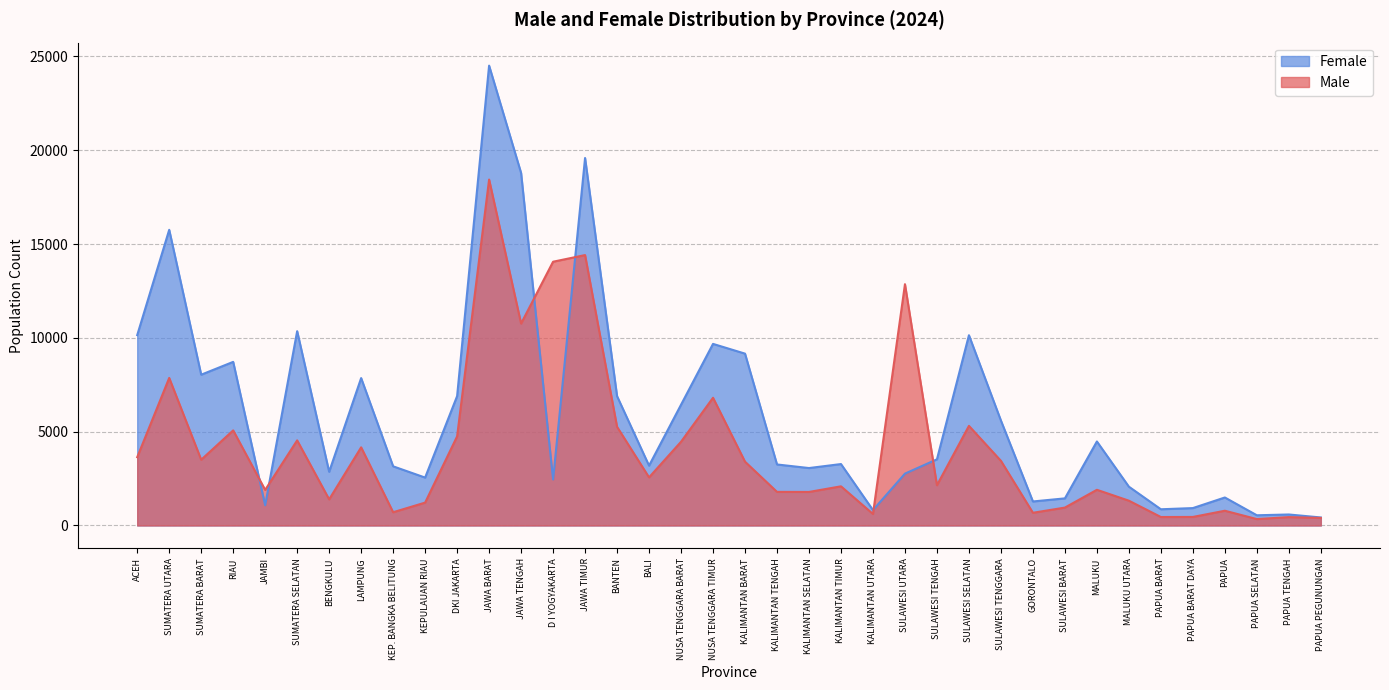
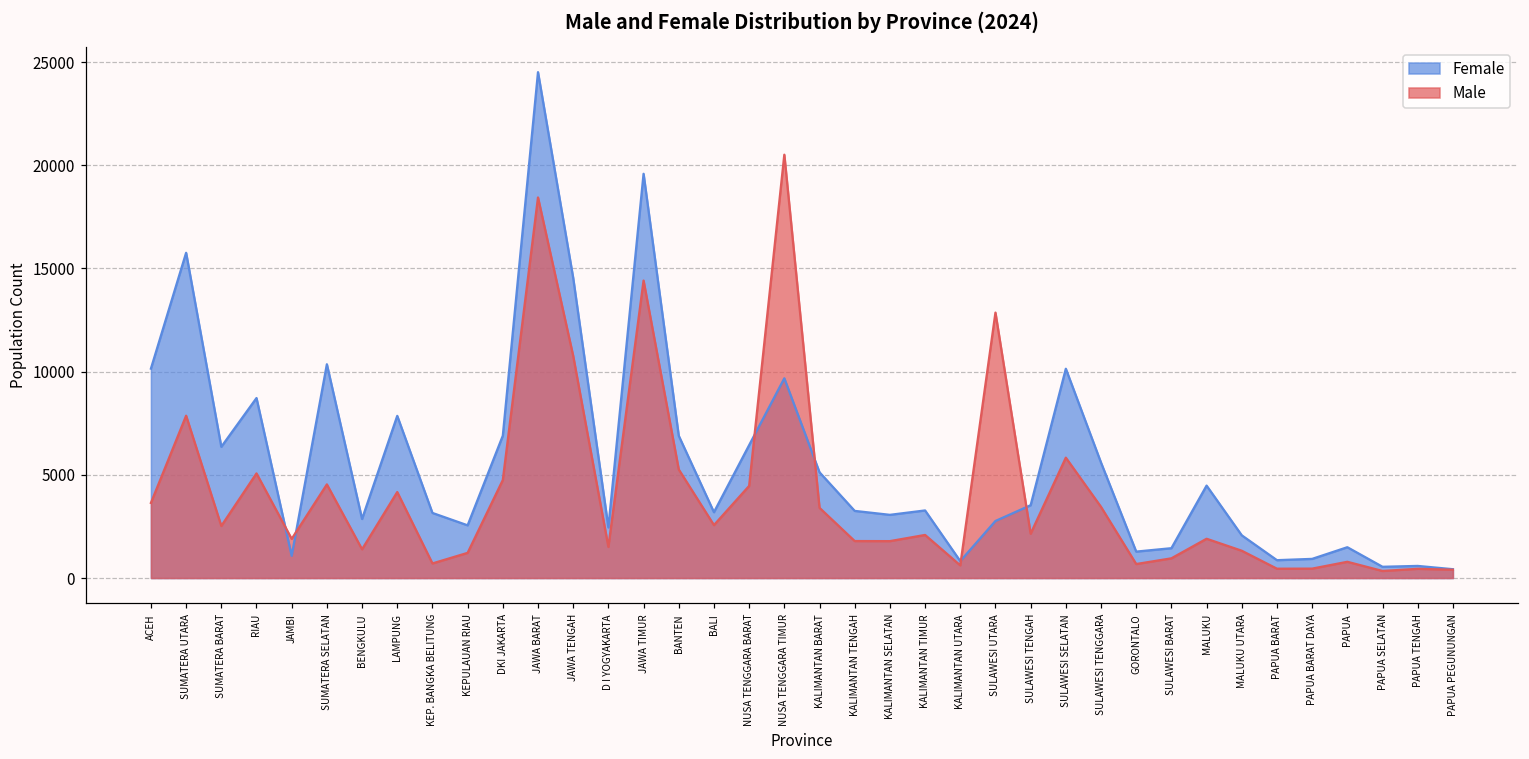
  {
    "Female": {
      "ACEH": 10100,
      "SUMATERA UTARA": 15800,
-     "SUMATERA BARAT": 8000,
+     "SUMATERA BARAT": 6400,
      "RIAU": 8700,
      "JAMBI": 1100,
      "SUMATERA SELATAN": 10400,
      "BENGKULU": 2900,
      "LAMPUNG": 7900,
      "KEP. BANGKA BELITUNG": 3200,
      "KEPULAUAN RIAU": 2600,
      "DKI JAKARTA": 6900,
      "JAWA BARAT": 24500,
-     "JAWA TENGAH": 18800,
+     "JAWA TENGAH": 14500,
      "D I YOGYAKARTA": 2500,
      "JAWA TIMUR": 19600,
      "BANTEN": 6900,
      "BALI": 3200,
      "NUSA TENGGARA BARAT": 6400,
      "NUSA TENGGARA TIMUR": 9700,
-     "KALIMANTAN BARAT": 9200,
+     "KALIMANTAN BARAT": 5100,
      "KALIMANTAN TENGAH": 3300,
      "KALIMANTAN SELATAN": 3100,
      "KALIMANTAN TIMUR": 3300,
      "KALIMANTAN UTARA": 800,
      "SULAWESI UTARA": 2800,
      "SULAWESI TENGAH": 3500,
      "SULAWESI SELATAN": 10100,
      "SULAWESI TENGGARA": 5600,
      "GORONTALO": 1300,
      "SULAWESI BARAT": 1400,
      "MALUKU": 4500,
      "MALUKU UTARA": 2100,
      "PAPUA BARAT": 900,
      "PAPUA BARAT DAYA": 900,
      "PAPUA": 1500,
      "PAPUA SELATAN": 500,
      "PAPUA TENGAH": 600
    },
    "Male": {
      "ACEH": 3600,
      "SUMATERA UTARA": 7900,
-     "SUMATERA BARAT": 3500,
+     "SUMATERA BARAT": 2500,
      "RIAU": 5100,
      "JAMBI": 1900,
      "SUMATERA SELATAN": 4500,
      "BENGKULU": 1400,
      "LAMPUNG": 4200,
      "KEP. BANGKA BELITUNG": 700,
      "KEPULAUAN RIAU": 1200,
      "DKI JAKARTA": 4700,
      "JAWA BARAT": 18400,
      "JAWA TENGAH": 10800,
-     "D I YOGYAKARTA": 14100,
+     "D I YOGYAKARTA": 1500,
      "JAWA TIMUR": 14400,
      "BANTEN": 5300,
      "BALI": 2600,
      "NUSA TENGGARA BARAT": 4500,
-     "NUSA TENGGARA TIMUR": 6800,
+     "NUSA TENGGARA TIMUR": 20500,
      "KALIMANTAN BARAT": 3400,
      "KALIMANTAN TENGAH": 1800,
      "KALIMANTAN SELATAN": 1800,
      "KALIMANTAN TIMUR": 2100,
      "KALIMANTAN UTARA": 600,
      "SULAWESI UTARA": 12900,
      "SULAWESI TENGAH": 2100,
-     "SULAWESI SELATAN": 5300,
+     "SULAWESI SELATAN": 5800,
      "SULAWESI TENGGARA": 3400,
      "GORONTALO": 700,
      "SULAWESI BARAT": 1000,
      "MALUKU": 1900,
      "MALUKU UTARA": 1300,
      "PAPUA BARAT": 500,
      "PAPUA BARAT DAYA": 500,
      "PAPUA": 800,
      "PAPUA SELATAN": 300,
      "PAPUA TENGAH": 400
    }
  }
